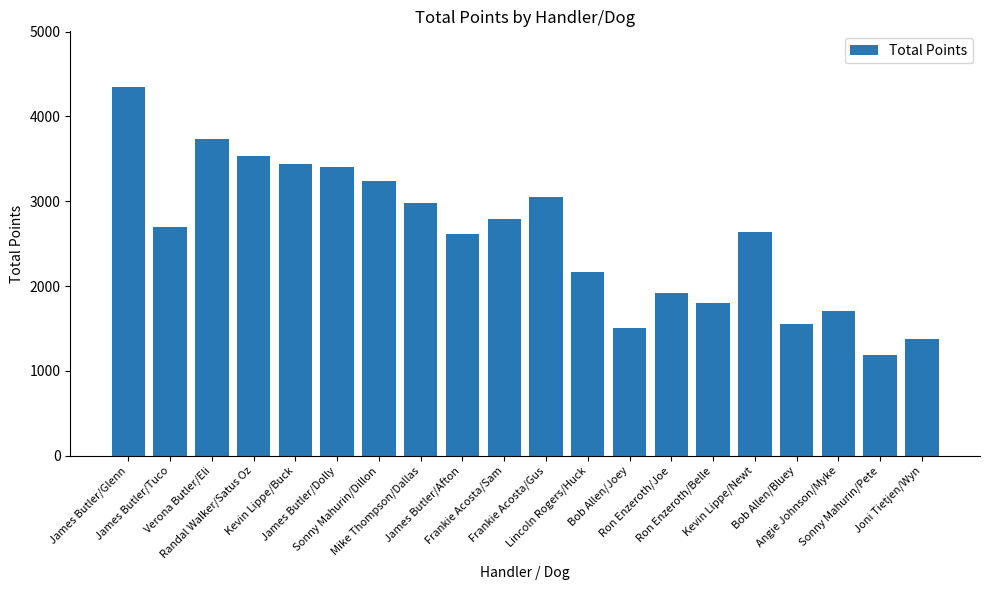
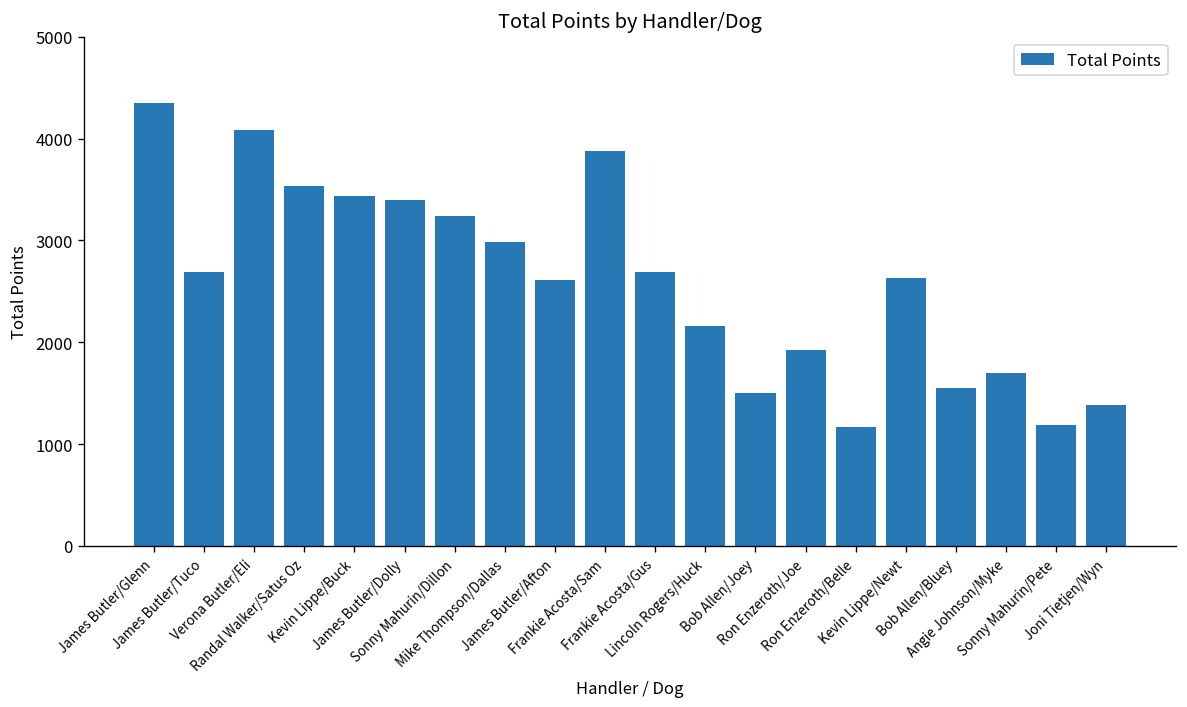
  {
    "James Butler/Glenn": 4400,
    "James Butler/Tuco": 2700,
-   "Verona Butler/Eli": 3700,
+   "Verona Butler/Eli": 4100,
    "Randal Walker/Satus Oz": 3500,
    "Kevin Lippe/Buck": 3400,
    "James Butler/Dolly": 3400,
    "Sonny Mahurin/Dillon": 3200,
    "Mike Thompson/Dallas": 3000,
    "James Butler/Afton": 2600,
-   "Frankie Acosta/Sam": 2800,
-   "Frankie Acosta/Gus": 3100,
+   "Frankie Acosta/Sam": 3900,
+   "Frankie Acosta/Gus": 2700,
    "Lincoln Rogers/Huck": 2200,
    "Bob Allen/Joey": 1500,
    "Ron Enzeroth/Joe": 1900,
-   "Ron Enzeroth/Belle": 1800,
+   "Ron Enzeroth/Belle": 1200,
    "Kevin Lippe/Newt": 2600,
    "Bob Allen/Bluey": 1600,
    "Angie Johnson/Myke": 1700,
    "Sonny Mahurin/Pete": 1200,
    "Joni Tietjen/Wyn": 1400
  }
